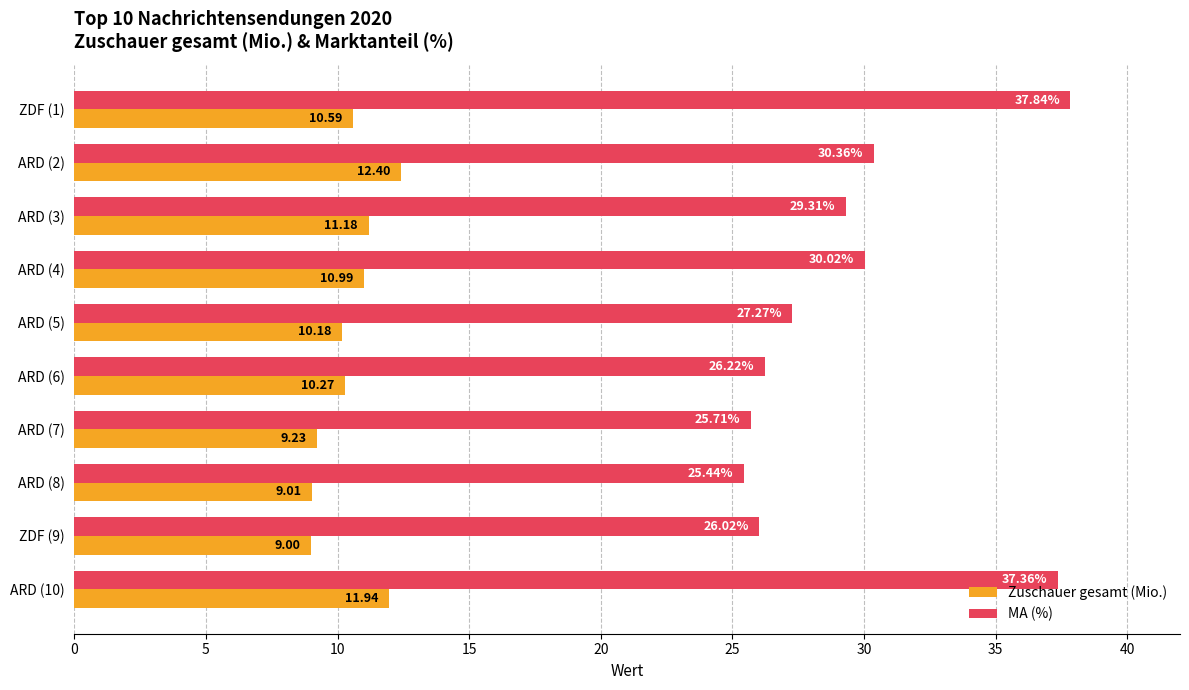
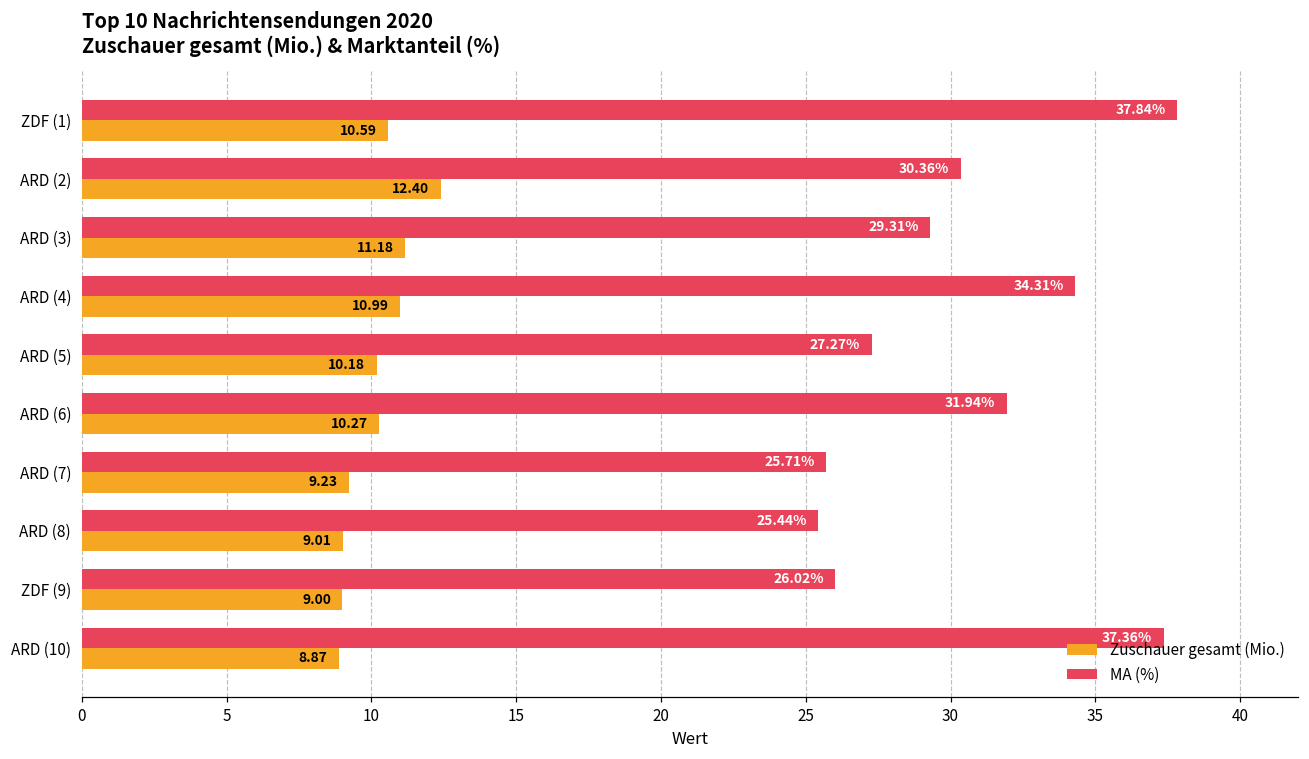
  {
    "Zuschauer gesamt (Mio.)": {
      "ZDF (1)": "10.59",
      "ARD (2)": "12.40",
      "ARD (3)": "11.18",
      "ARD (4)": "10.99",
      "ARD (5)": "10.18",
      "ARD (6)": "10.27",
      "ARD (7)": "9.23",
      "ARD (8)": "9.01",
      "ZDF (9)": "9.00",
-     "ARD (10)": "11.94"
+     "ARD (10)": "8.87"
    },
    "MA (%)": {
      "ZDF (1)": "37.84%",
      "ARD (2)": "30.36%",
      "ARD (3)": "29.31%",
-     "ARD (4)": "30.02%",
+     "ARD (4)": "34.31%",
      "ARD (5)": "27.27%",
-     "ARD (6)": "26.22%",
+     "ARD (6)": "31.94%",
      "ARD (7)": "25.71%",
      "ARD (8)": "25.44%",
      "ZDF (9)": "26.02%",
      "ARD (10)": "37.36%"
    }
  }
